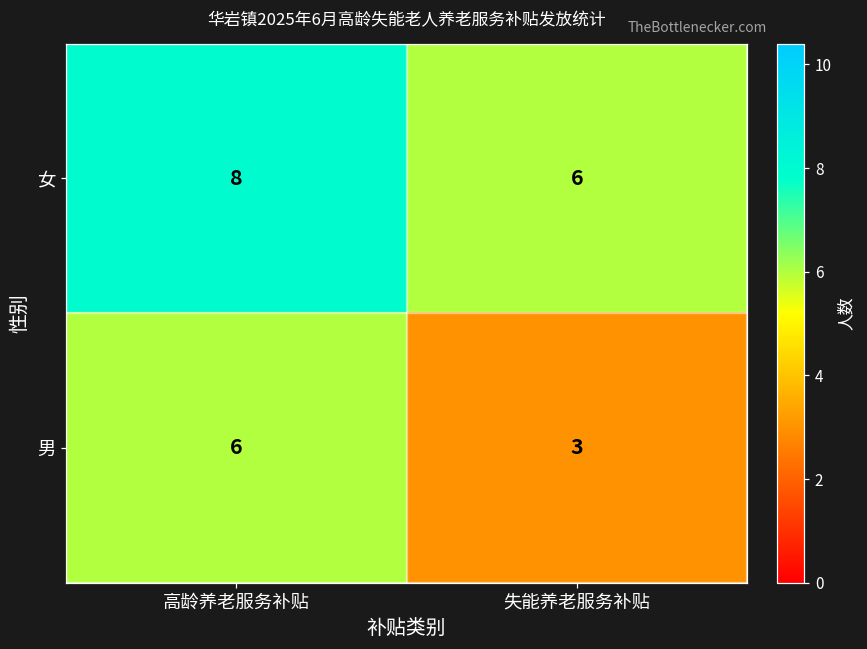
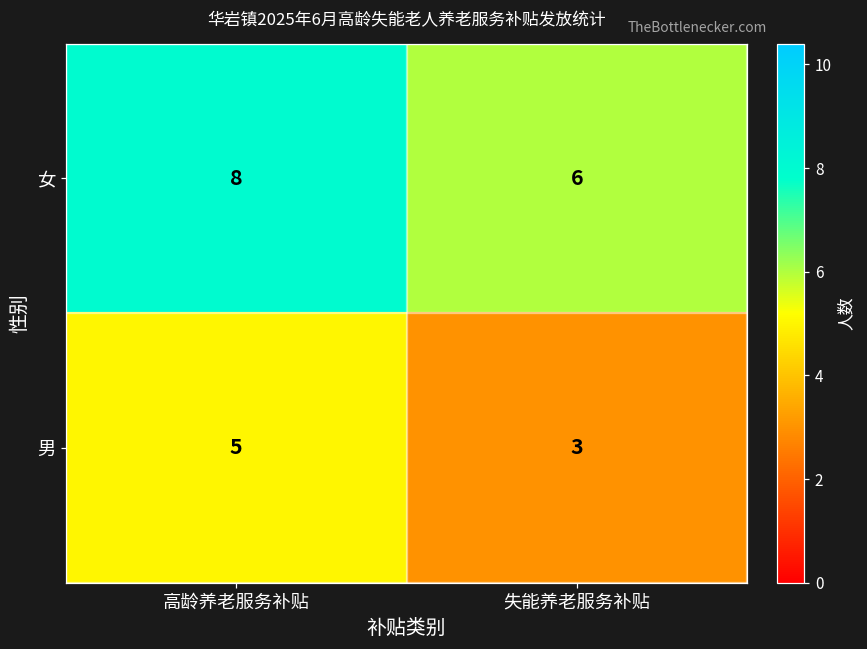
  {
    "女": {
      "高龄养老服务补贴": 8,
      "失能养老服务补贴": 6
    },
    "男": {
-     "高龄养老服务补贴": 6,
+     "高龄养老服务补贴": 5,
      "失能养老服务补贴": 3
    }
  }
